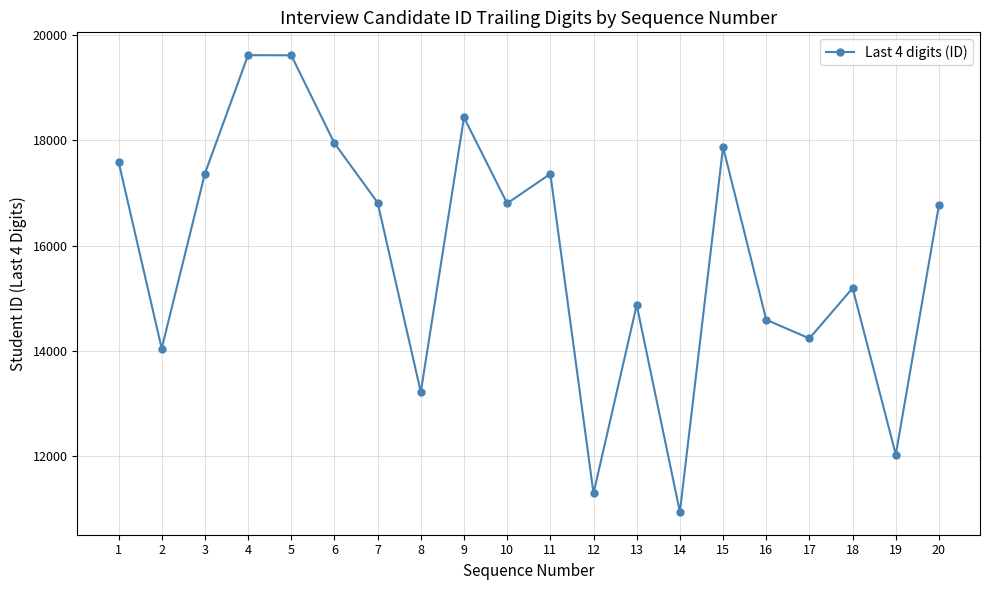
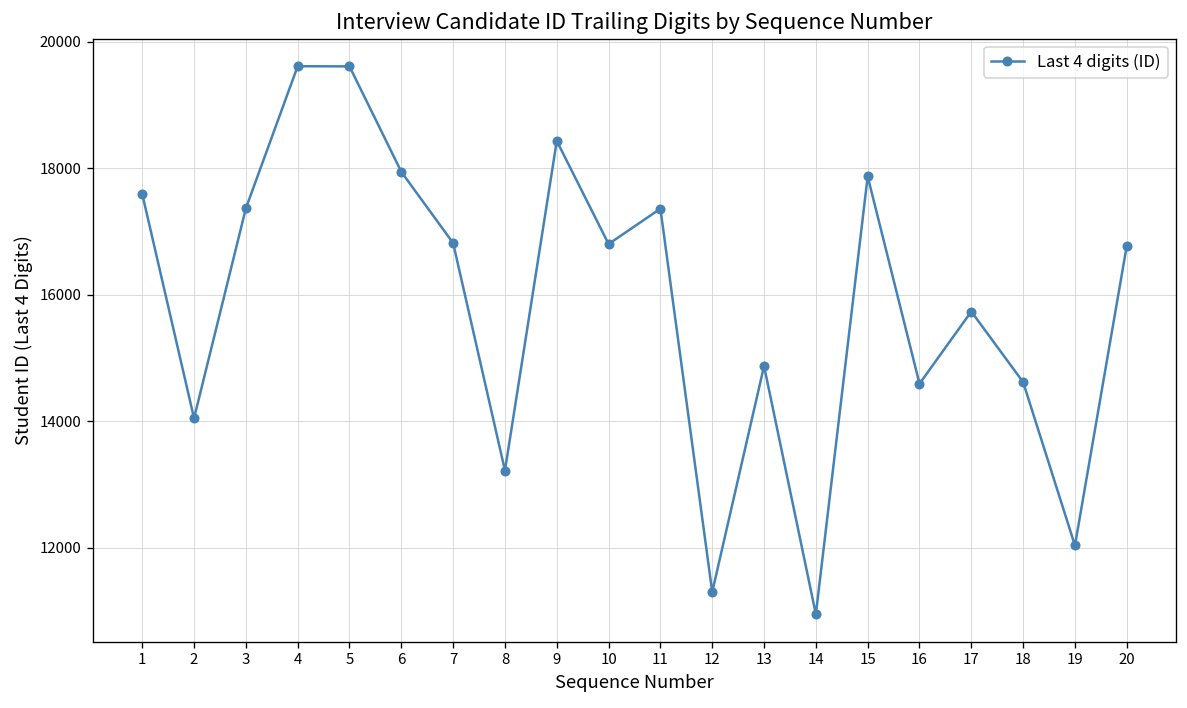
  {
    "1": 17600,
    "2": 14000,
    "3": 17400,
    "4": 19600,
    "5": 19600,
    "6": 17900,
    "7": 16800,
    "8": 13200,
    "9": 18400,
    "10": 16800,
    "11": 17400,
    "12": 11300,
    "13": 14900,
    "14": 10900,
    "15": 17900,
    "16": 14600,
-   "17": 14200,
-   "18": 15200,
+   "17": 15700,
+   "18": 14600,
    "19": 12000,
    "20": 16800
  }
